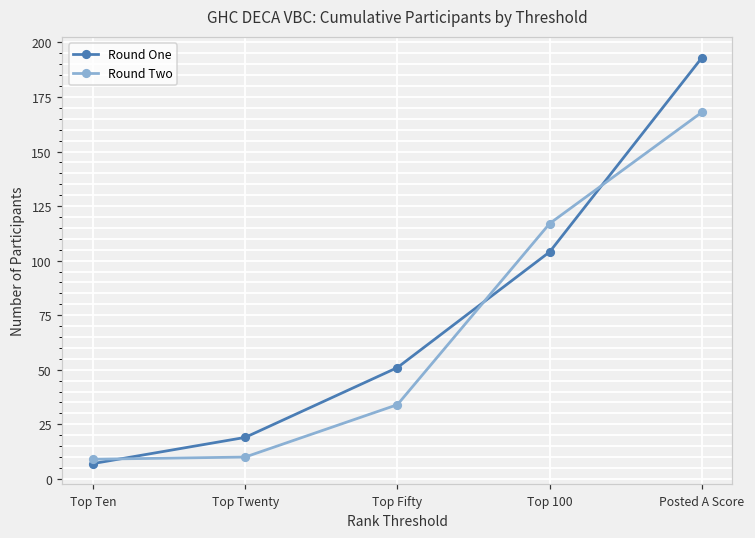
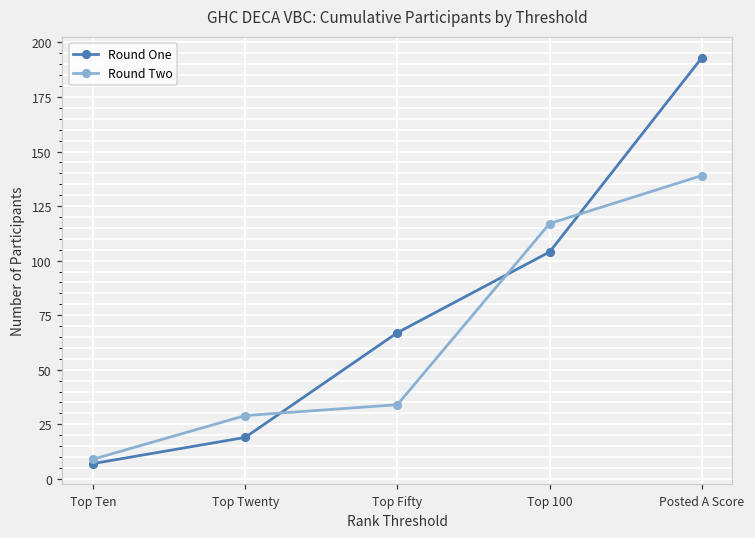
  {
    "Round One": {
      "Top Ten": 7,
      "Top Twenty": 19,
-     "Top Fifty": 51,
+     "Top Fifty": 67,
      "Top 100": 104,
      "Posted A Score": 193
    },
    "Round Two": {
      "Top Ten": 9,
-     "Top Twenty": 10,
+     "Top Twenty": 29,
      "Top Fifty": 34,
      "Top 100": 117,
-     "Posted A Score": 168
+     "Posted A Score": 139
    }
  }
